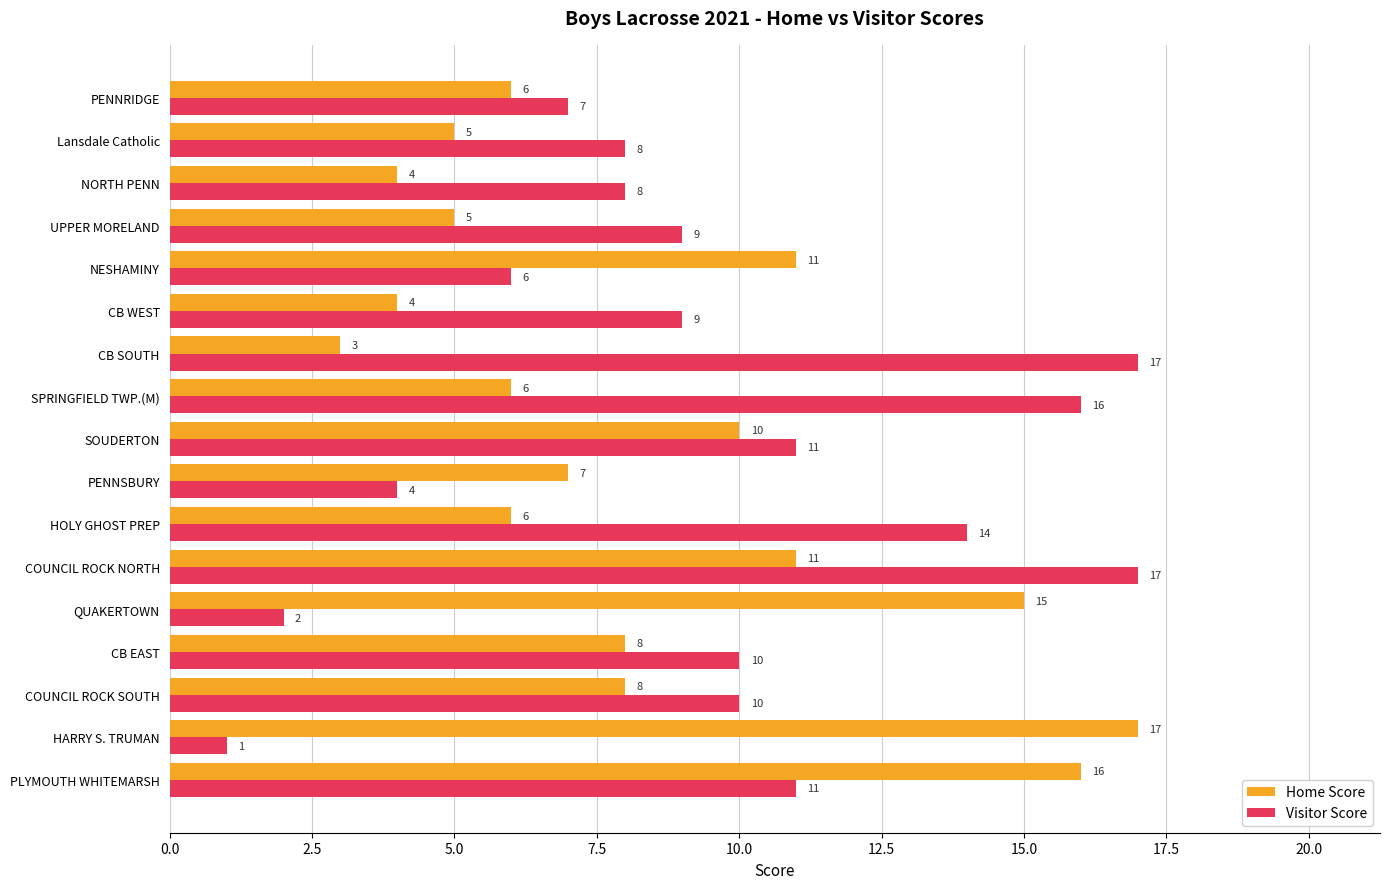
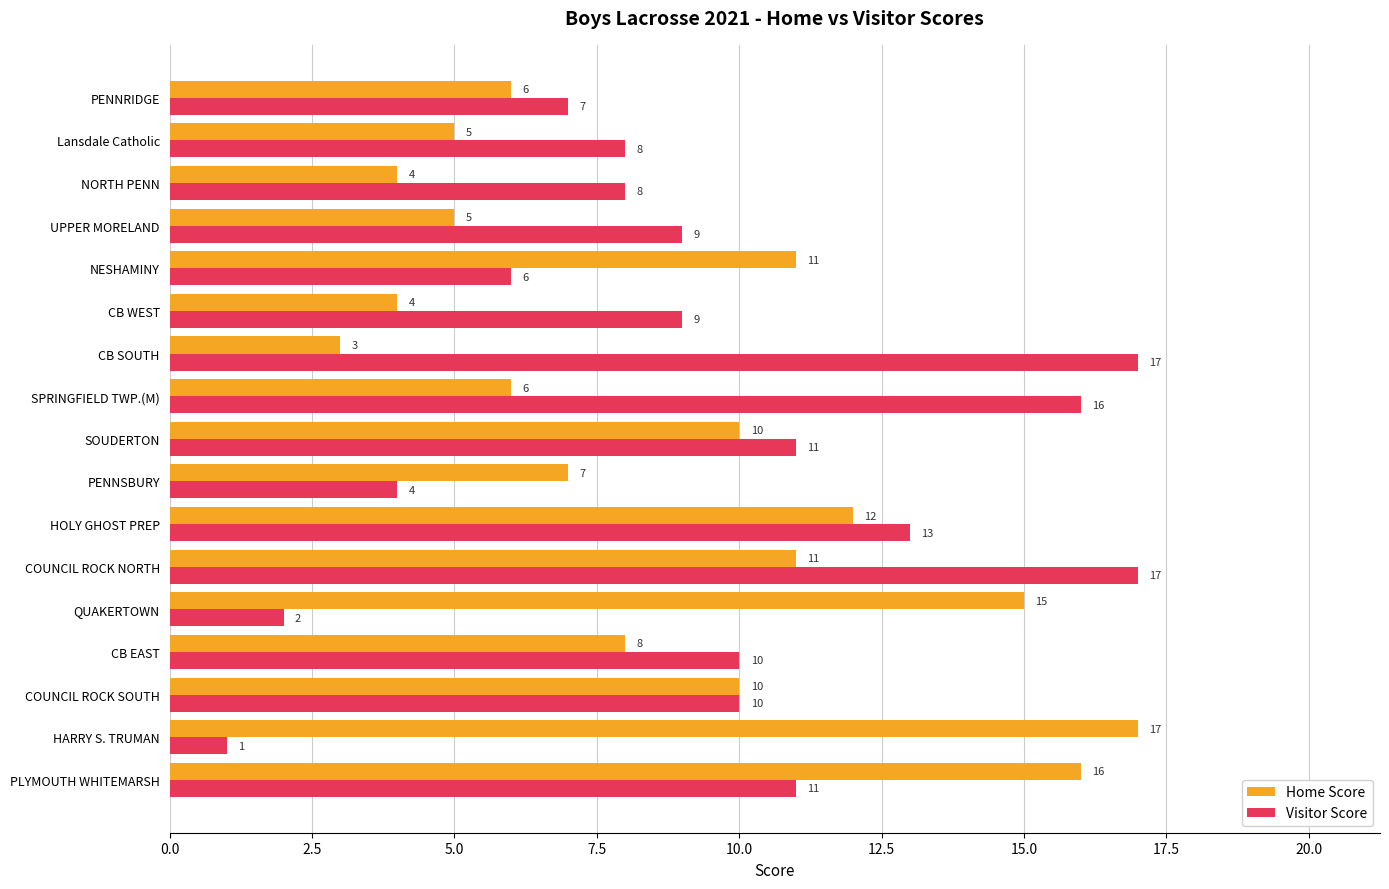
  {
    "Home Score": {
      "PENNRIDGE": 6,
      "Lansdale Catholic": 5,
      "NORTH PENN": 4,
      "UPPER MORELAND": 5,
      "NESHAMINY": 11,
      "CB WEST": 4,
      "CB SOUTH": 3,
      "SPRINGFIELD TWP.(M)": 6,
      "SOUDERTON": 10,
      "PENNSBURY": 7,
-     "HOLY GHOST PREP": 6,
+     "HOLY GHOST PREP": 12,
      "COUNCIL ROCK NORTH": 11,
      "QUAKERTOWN": 15,
      "CB EAST": 8,
-     "COUNCIL ROCK SOUTH": 8,
+     "COUNCIL ROCK SOUTH": 10,
      "HARRY S. TRUMAN": 17,
      "PLYMOUTH WHITEMARSH": 16
    },
    "Visitor Score": {
      "PENNRIDGE": 7,
      "Lansdale Catholic": 8,
      "NORTH PENN": 8,
      "UPPER MORELAND": 9,
      "NESHAMINY": 6,
      "CB WEST": 9,
      "CB SOUTH": 17,
      "SPRINGFIELD TWP.(M)": 16,
      "SOUDERTON": 11,
      "PENNSBURY": 4,
-     "HOLY GHOST PREP": 14,
+     "HOLY GHOST PREP": 13,
      "COUNCIL ROCK NORTH": 17,
      "QUAKERTOWN": 2,
      "CB EAST": 10,
      "COUNCIL ROCK SOUTH": 10,
      "HARRY S. TRUMAN": 1,
      "PLYMOUTH WHITEMARSH": 11
    }
  }
